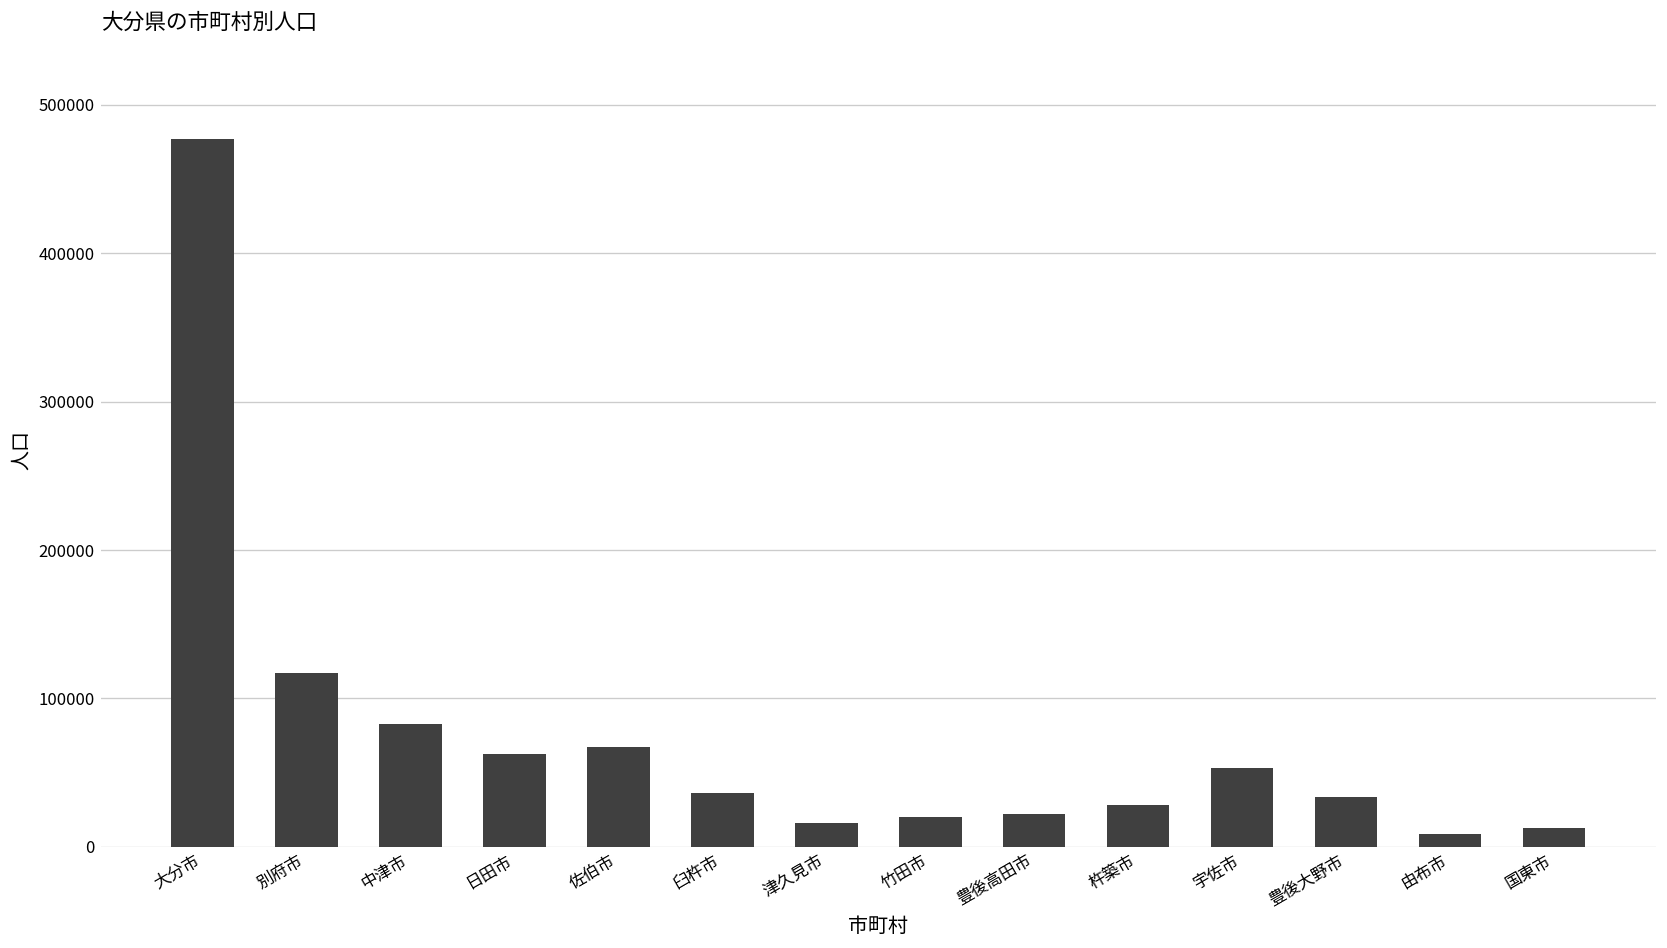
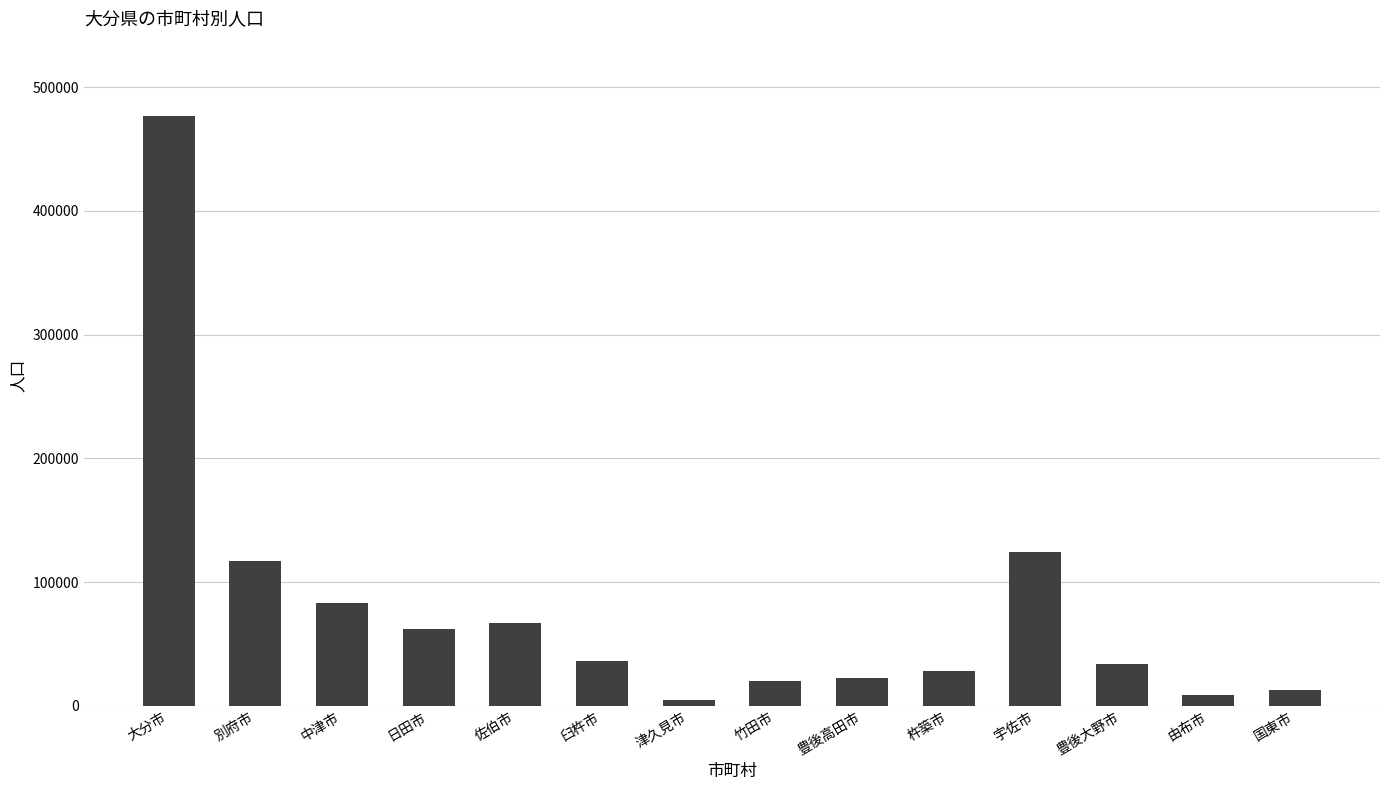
  {
    "大分市": 477000,
    "別府市": 117000,
    "中津市": 83000,
    "日田市": 62000,
    "佐伯市": 67000,
    "臼杵市": 36000,
-   "津久見市": 16000,
+   "津久見市": 5000,
    "竹田市": 20000,
    "豊後高田市": 22000,
    "杵築市": 28000,
-   "宇佐市": 53000,
+   "宇佐市": 125000,
    "豊後大野市": 33000,
    "由布市": 9000,
    "国東市": 13000
  }
